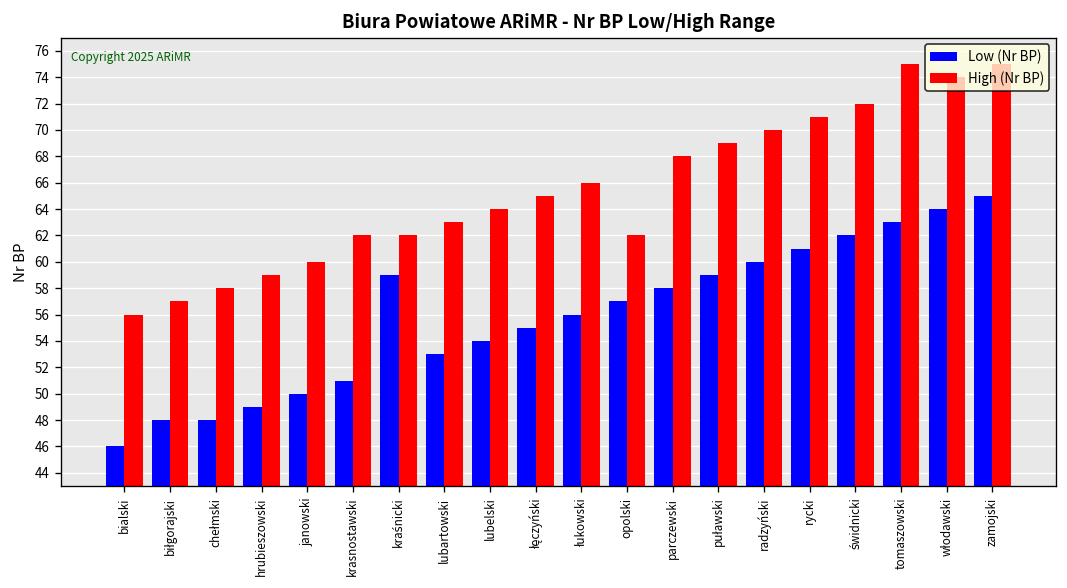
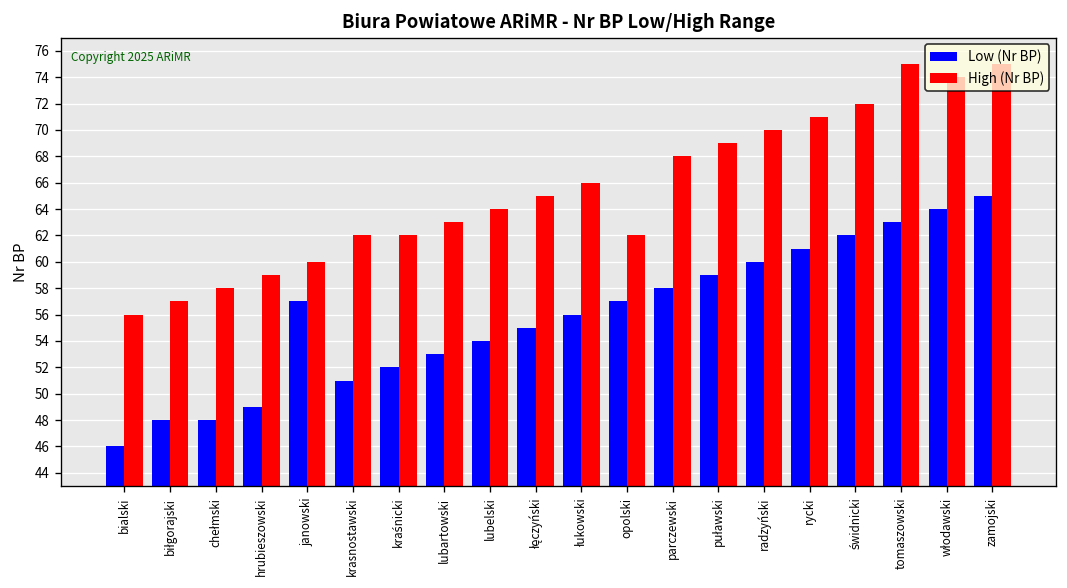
  {
    "Low (Nr BP)": {
      "bialski": 46,
      "biłgorajski": 48,
      "chełmski": 48,
      "hrubieszowski": 49,
-     "janowski": 50,
+     "janowski": 57,
      "krasnostawski": 51,
-     "kraśnicki": 59,
+     "kraśnicki": 52,
      "lubartowski": 53,
      "lubelski": 54,
      "łęczyński": 55,
      "łukowski": 56,
      "opolski": 57,
      "parczewski": 58,
      "puławski": 59,
      "radzyński": 60,
      "rycki": 61,
      "świdnicki": 62,
      "tomaszowski": 63,
      "włodawski": 64,
      "zamojski": 65
    },
    "High (Nr BP)": {
      "bialski": 56,
      "biłgorajski": 57,
      "chełmski": 58,
      "hrubieszowski": 59,
      "janowski": 60,
      "krasnostawski": 62,
      "kraśnicki": 62,
      "lubartowski": 63,
      "lubelski": 64,
      "łęczyński": 65,
      "łukowski": 66,
      "opolski": 62,
      "parczewski": 68,
      "puławski": 69,
      "radzyński": 70,
      "rycki": 71,
      "świdnicki": 72,
      "tomaszowski": 75
    }
  }
